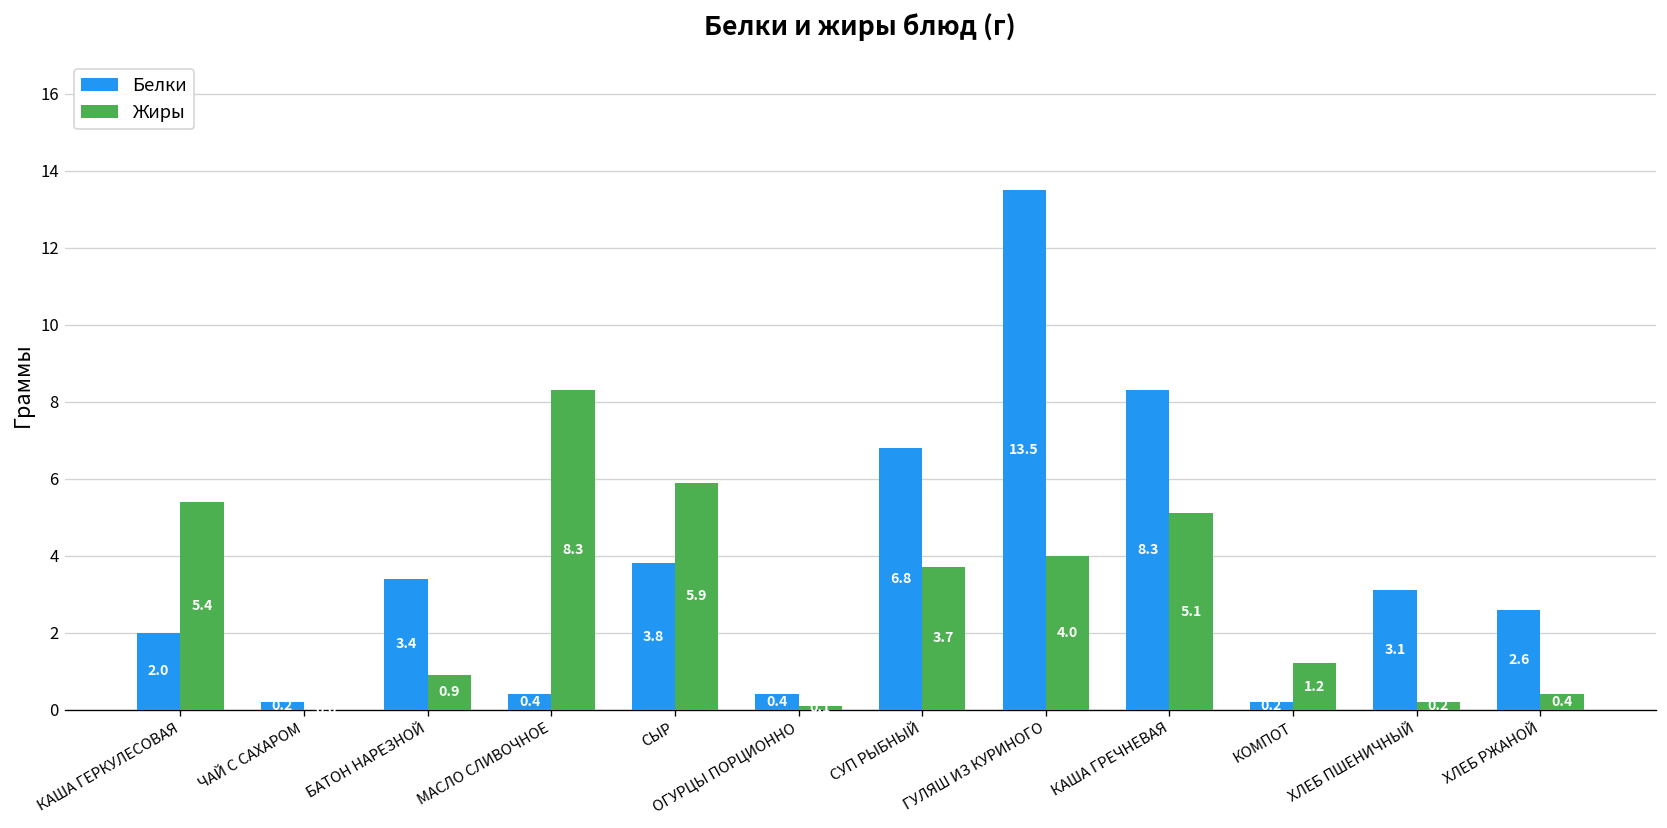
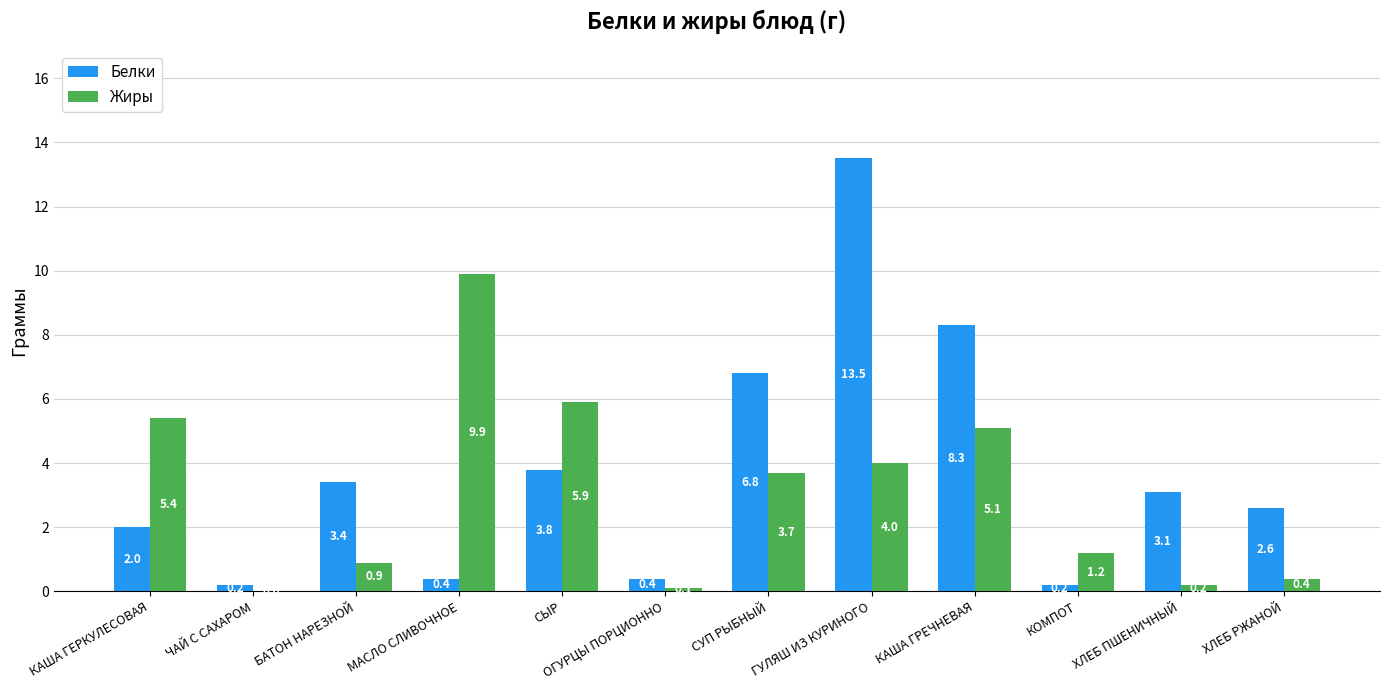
  {
    "Белки": {
      "КАША ГЕРКУЛЕСОВАЯ": 2.0,
      "БАТОН НАРЕЗНОЙ": 3.4,
      "МАСЛО СЛИВОЧНОЕ": 0.4,
      "СЫР": 3.8,
      "ОГУРЦЫ ПОРЦИОННО": 0.4,
      "СУП РЫБНЫЙ": 6.8,
      "ГУЛЯШ ИЗ КУРИНОГО": 13.5,
      "КАША ГРЕЧНЕВАЯ": 8.3,
      "ХЛЕБ ПШЕНИЧНЫЙ": 3.1,
      "ХЛЕБ РЖАНОЙ": 2.6
    },
    "Жиры": {
      "КАША ГЕРКУЛЕСОВАЯ": 5.4,
      "БАТОН НАРЕЗНОЙ": 0.9,
-     "МАСЛО СЛИВОЧНОЕ": 8.3,
+     "МАСЛО СЛИВОЧНОЕ": 9.9,
      "СЫР": 5.9,
      "СУП РЫБНЫЙ": 3.7,
      "ГУЛЯШ ИЗ КУРИНОГО": 4.0,
      "КАША ГРЕЧНЕВАЯ": 5.1,
      "КОМПОТ": 1.2,
      "ХЛЕБ РЖАНОЙ": 0.4
    }
  }
